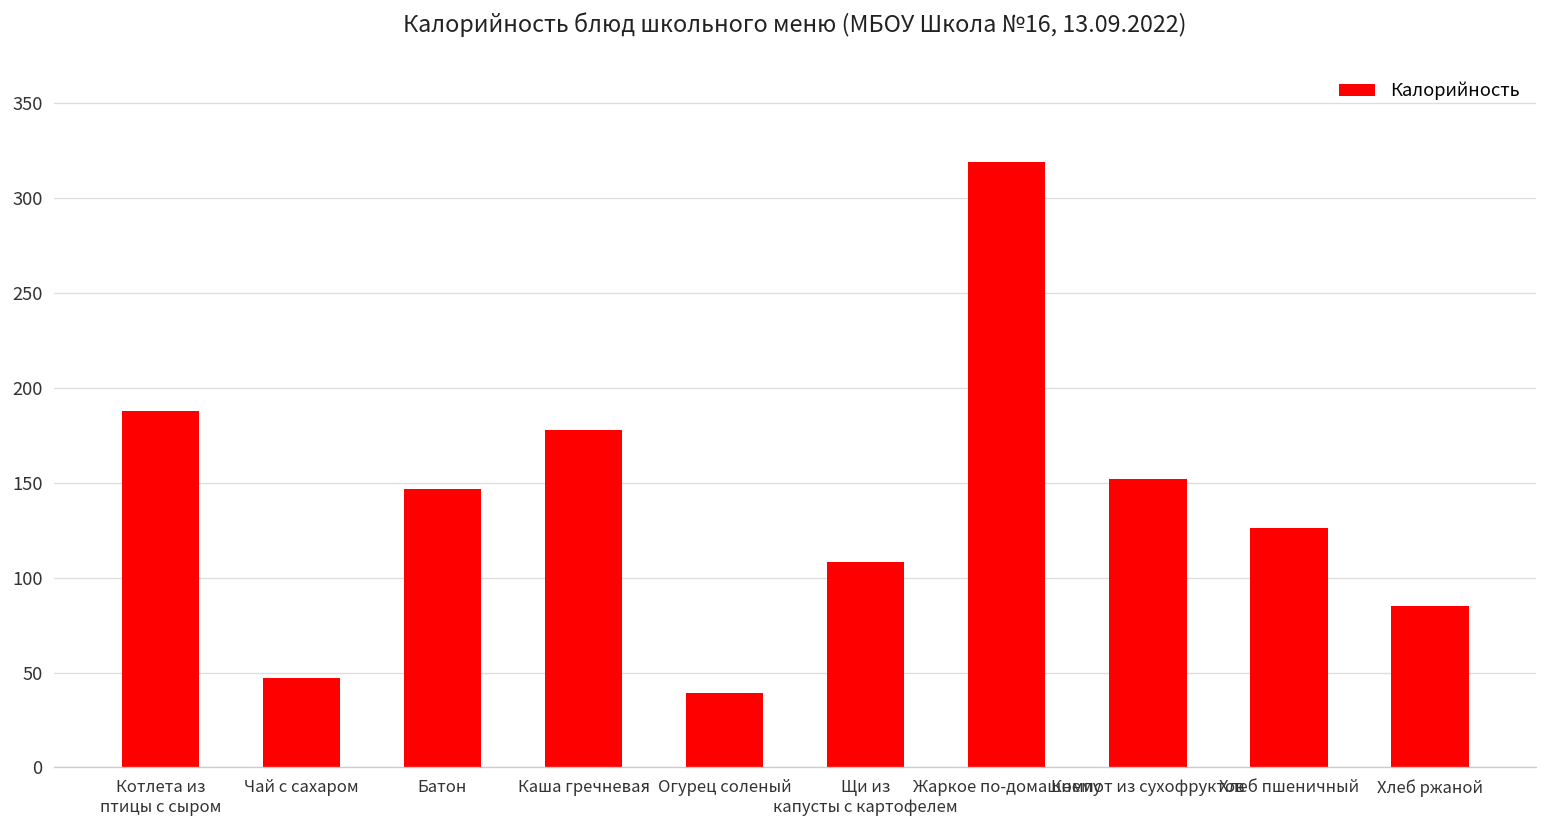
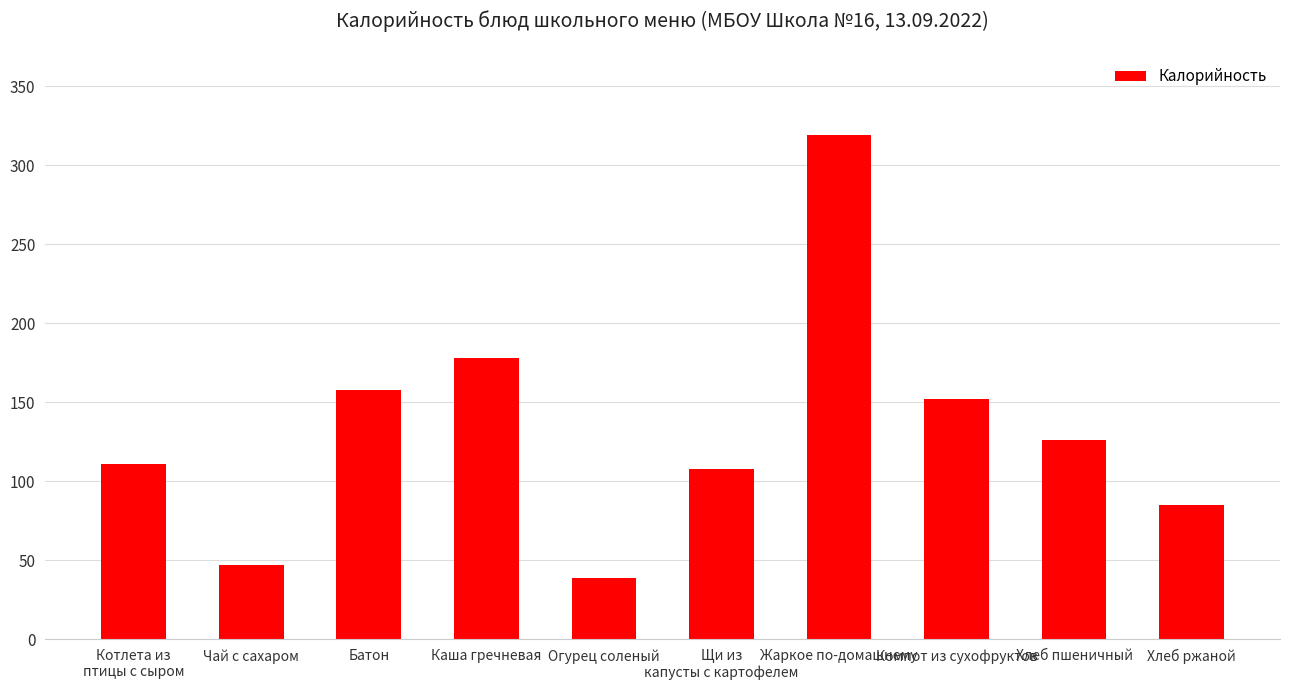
  {
-   "Котлета из птицы с сыром": 188,
+   "Котлета из птицы с сыром": 111,
    "Чай с сахаром": 47,
-   "Батон": 147,
+   "Батон": 158,
    "Каша гречневая": 178,
    "Огурец соленый": 39,
    "Щи из капусты с картофелем": 108,
    "Хлеб ржаной": 85
  }
